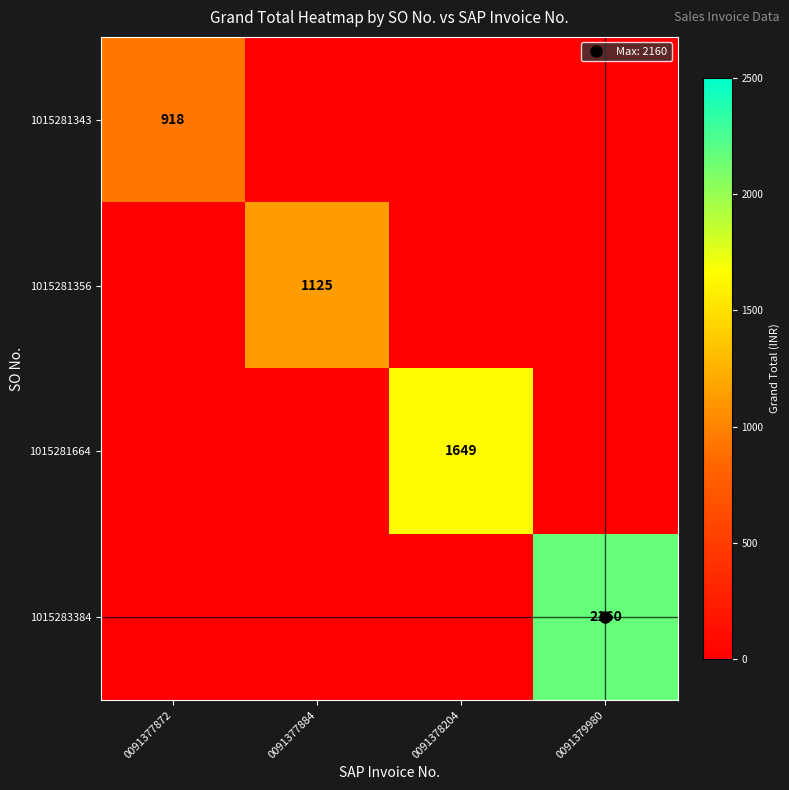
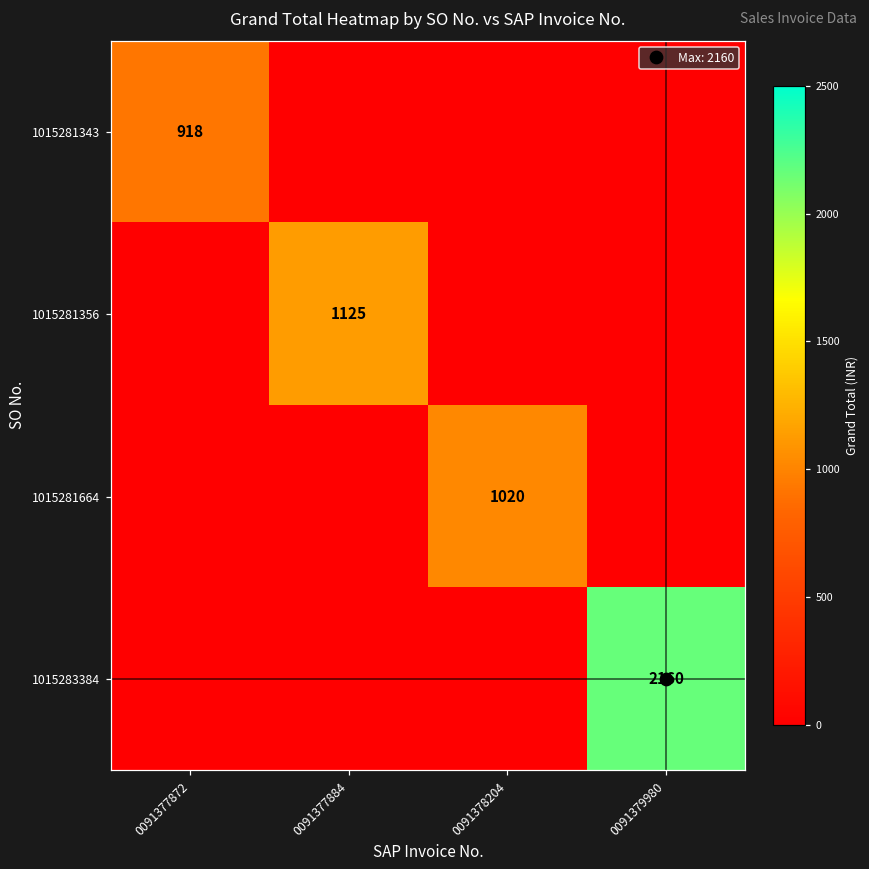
  {
    "1015281343": {
      "0091377872": 918
    },
    "1015281356": {
      "0091377884": 1125
    },
    "1015281664": {
-     "0091378204": 1649
+     "0091378204": 1020
    }
  }
